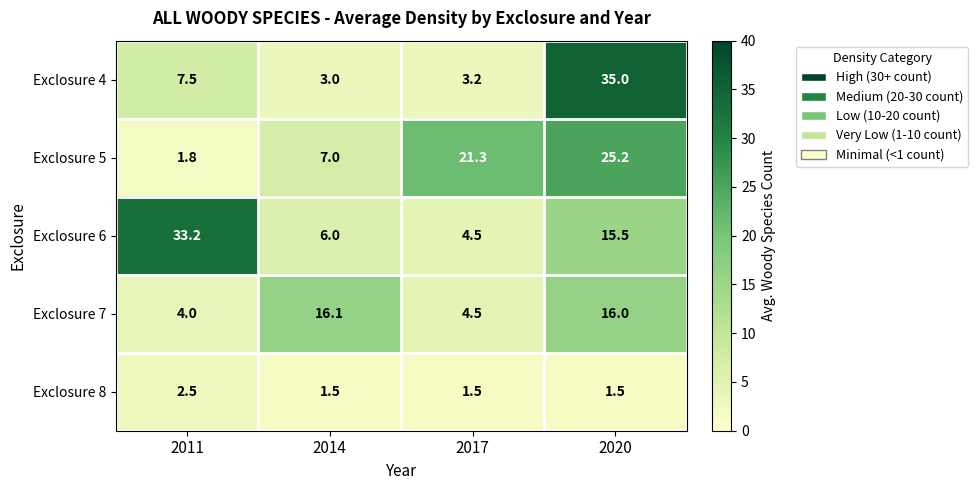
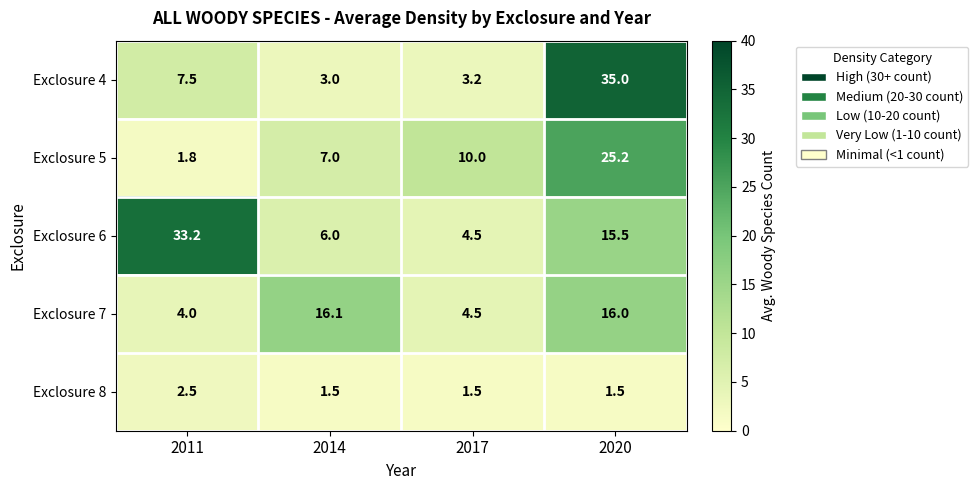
  {
    "Exclosure 4": {
      "2011": 7.5,
      "2014": 3.0,
      "2017": 3.2,
      "2020": 35.0
    },
    "Exclosure 5": {
      "2011": 1.8,
      "2014": 7.0,
-     "2017": 21.3,
+     "2017": 10.0,
      "2020": 25.2
    },
    "Exclosure 6": {
      "2011": 33.2,
      "2014": 6.0,
      "2017": 4.5,
      "2020": 15.5
    },
    "Exclosure 7": {
      "2011": 4.0,
      "2014": 16.1,
      "2017": 4.5,
      "2020": 16.0
    },
    "Exclosure 8": {
      "2011": 2.5,
      "2014": 1.5,
      "2017": 1.5,
      "2020": 1.5
    }
  }
